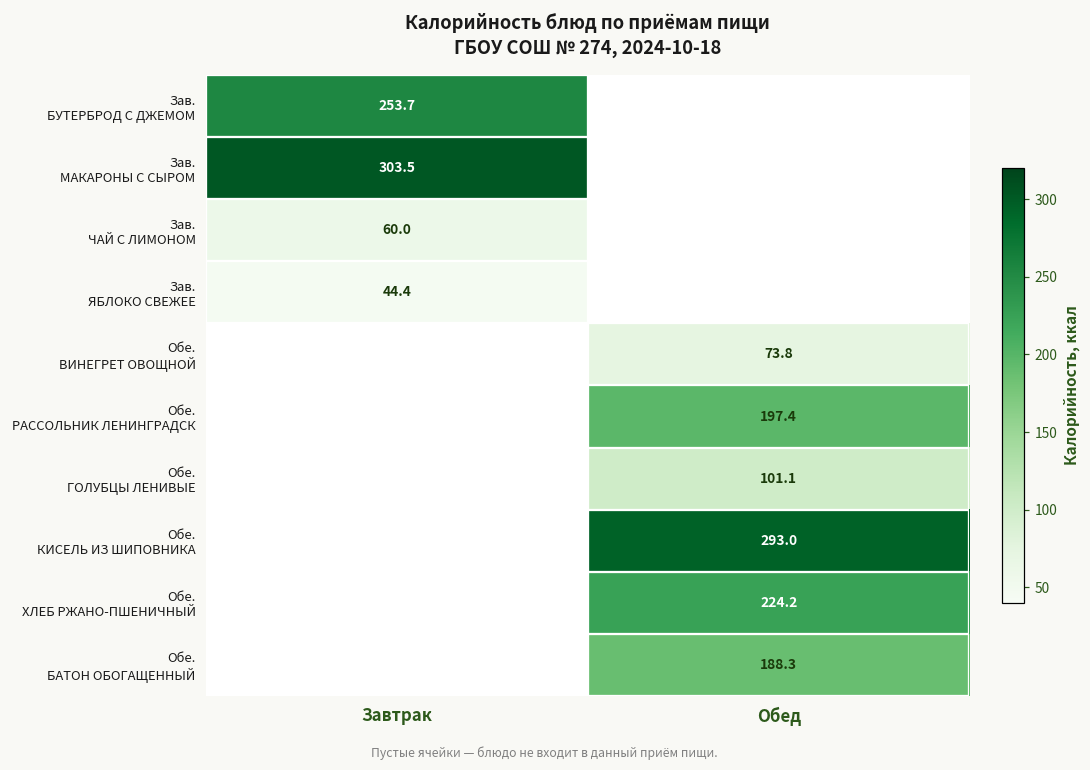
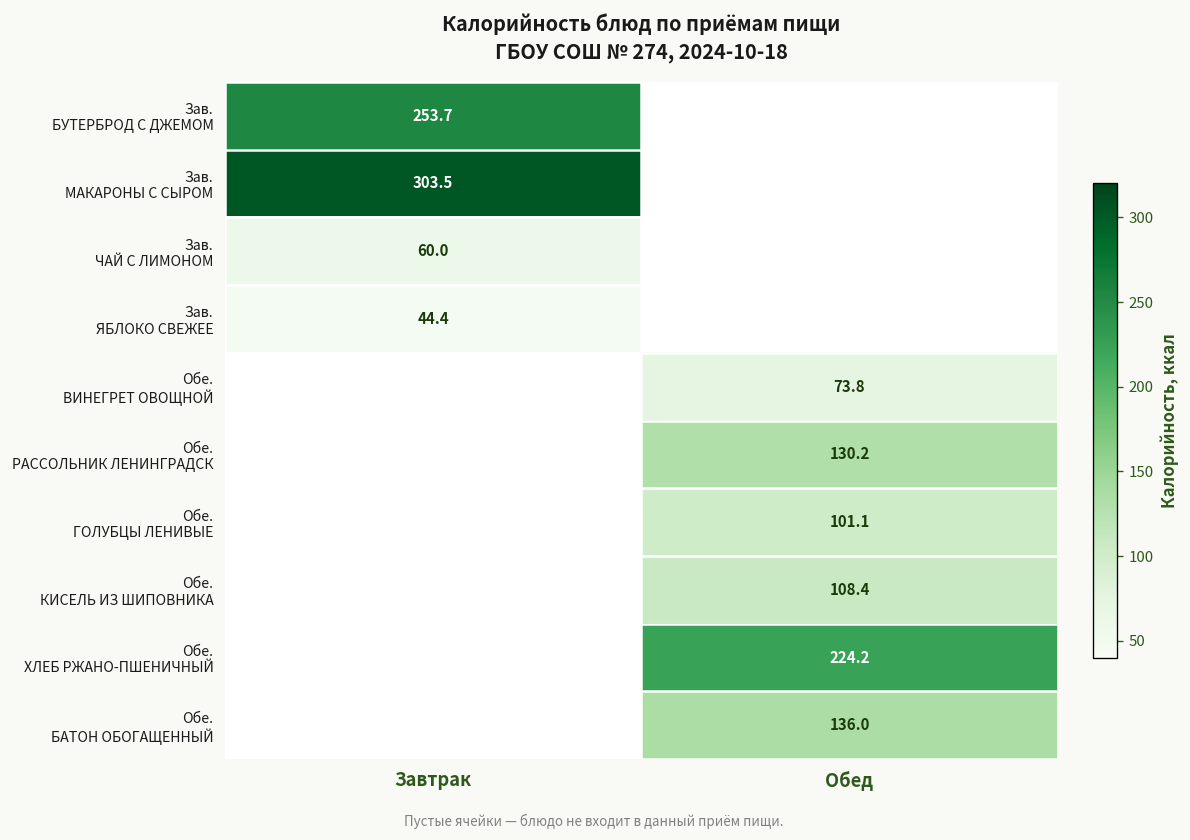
  {
    "Зав. БУТЕРБРОД С ДЖЕМОМ": {
      "Завтрак": 253.7
    },
    "Зав. МАКАРОНЫ С СЫРОМ": {
      "Завтрак": 303.5
    },
    "Зав. ЧАЙ С ЛИМОНОМ": {
      "Завтрак": 60.0
    },
    "Зав. ЯБЛОКО СВЕЖЕЕ": {
      "Завтрак": 44.4
    },
    "Обе. ВИНЕГРЕТ ОВОЩНОЙ": {
      "Обед": 73.8
    },
    "Обе. РАССОЛЬНИК ЛЕНИНГРАДСК": {
-     "Обед": 197.4
+     "Обед": 130.2
    },
    "Обе. ГОЛУБЦЫ ЛЕНИВЫЕ": {
      "Обед": 101.1
    },
    "Обе. КИСЕЛЬ ИЗ ШИПОВНИКА": {
-     "Обед": 293.0
+     "Обед": 108.4
    },
    "Обе. ХЛЕБ РЖАНО-ПШЕНИЧНЫЙ": {
      "Обед": 224.2
    },
    "Обе. БАТОН ОБОГАЩЕННЫЙ": {
-     "Обед": 188.3
+     "Обед": 136.0
    }
  }
